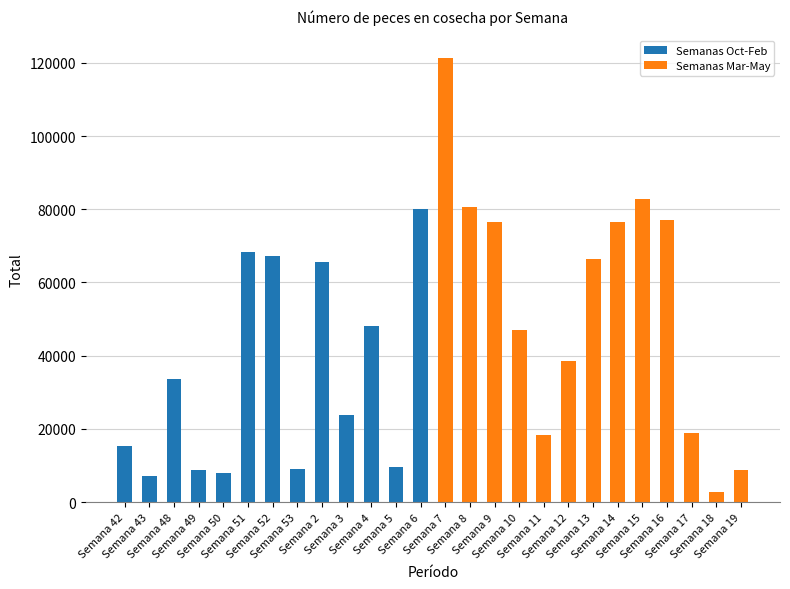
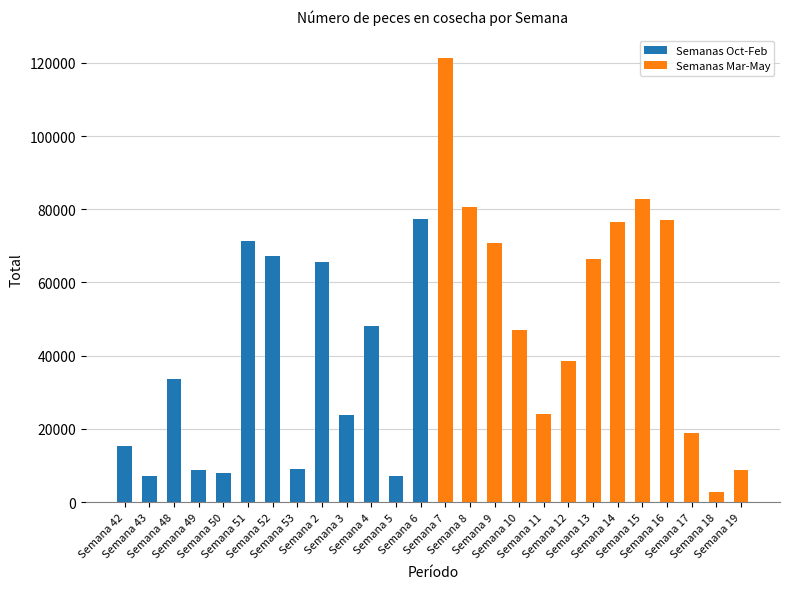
  {
    "Semanas Oct-Feb": {
      "Semana 42": 15000,
      "Semana 43": 7000,
      "Semana 48": 34000,
      "Semana 49": 9000,
      "Semana 50": 8000,
-     "Semana 51": 68000,
+     "Semana 51": 71000,
      "Semana 52": 67000,
      "Semana 53": 9000,
      "Semana 2": 66000,
      "Semana 3": 24000,
      "Semana 4": 48000,
-     "Semana 5": 10000,
-     "Semana 6": 80000
+     "Semana 5": 7000,
+     "Semana 6": 77000
    },
    "Semanas Mar-May": {
      "Semana 7": 121000,
      "Semana 8": 81000,
-     "Semana 9": 76000,
+     "Semana 9": 71000,
      "Semana 10": 47000,
-     "Semana 11": 18000,
+     "Semana 11": 24000,
      "Semana 12": 38000,
      "Semana 13": 66000,
      "Semana 14": 76000,
      "Semana 15": 83000,
      "Semana 16": 77000,
      "Semana 17": 19000,
      "Semana 18": 3000,
      "Semana 19": 9000
    }
  }
